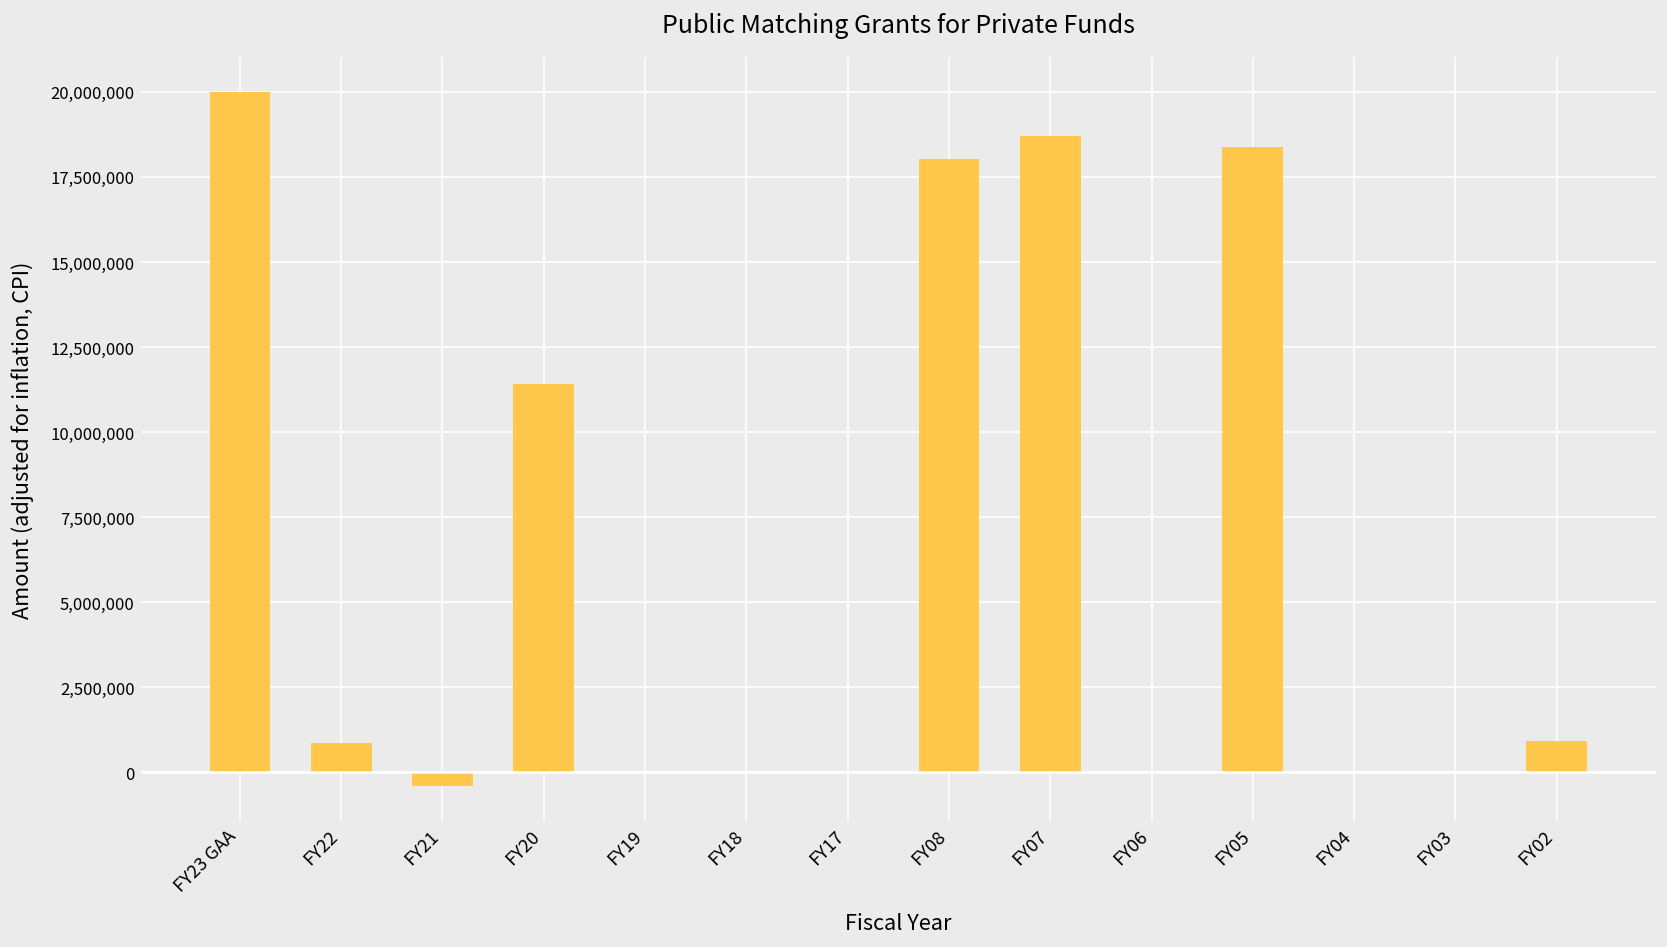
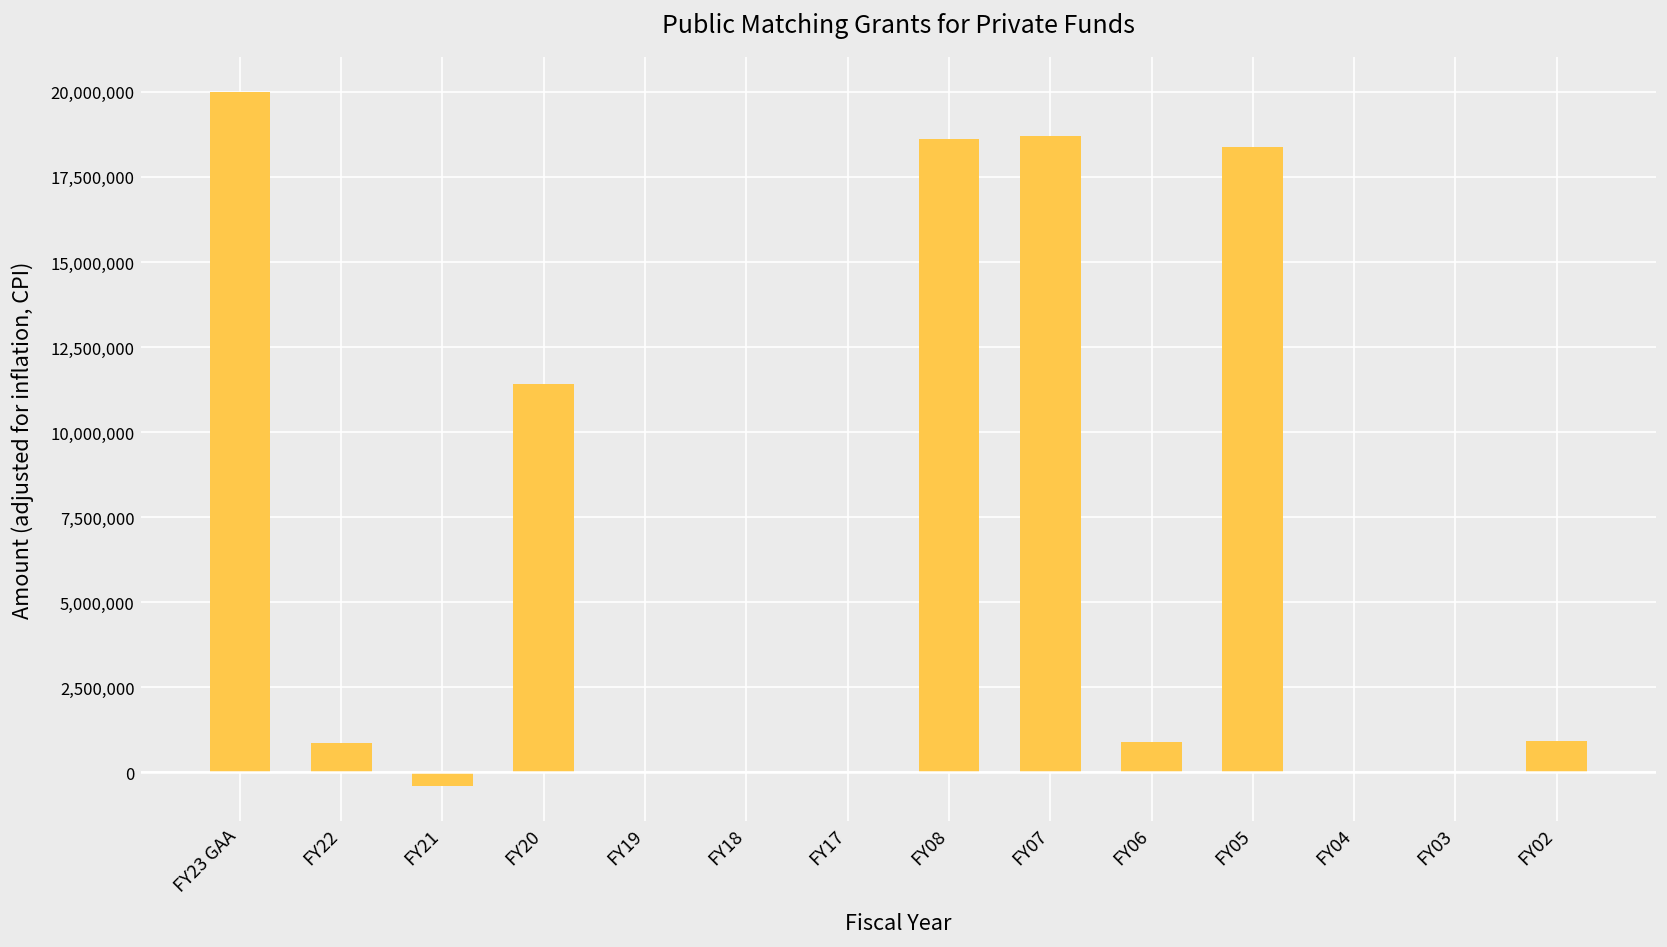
  {
    "FY23 GAA": "20,000,000",
    "FY22": "900,000",
    "FY21": "-400,000",
    "FY20": "11,400,000",
    "FY19": "0",
    "FY18": "0",
    "FY17": "0",
-   "FY08": "18,000,000",
+   "FY08": "18,600,000",
    "FY07": "18,700,000",
-   "FY06": "0",
+   "FY06": "900,000",
    "FY05": "18,400,000",
    "FY04": "0",
    "FY03": "0",
    "FY02": "900,000"
  }
